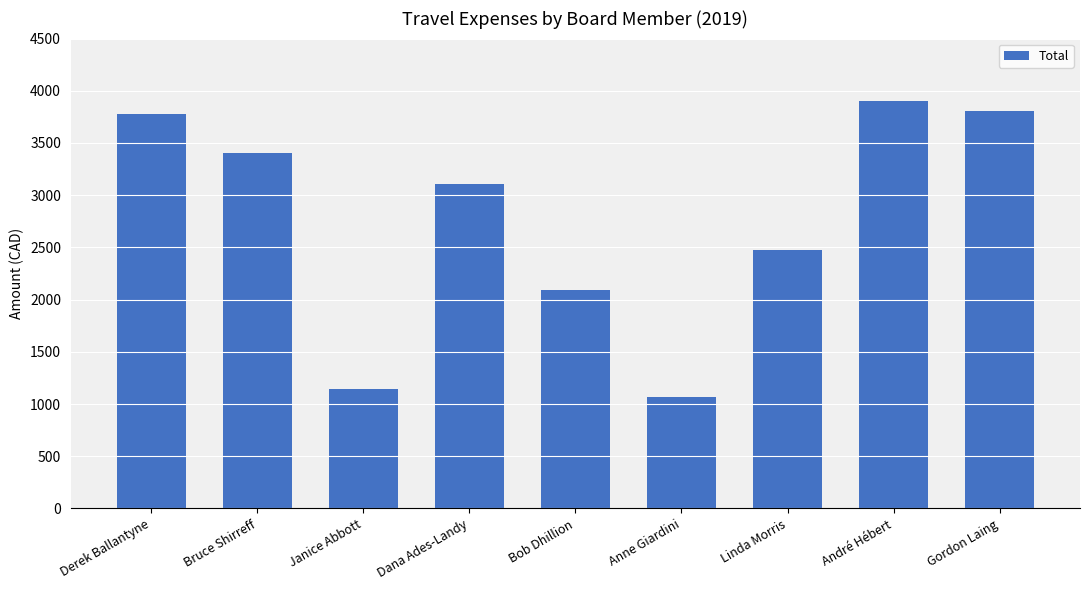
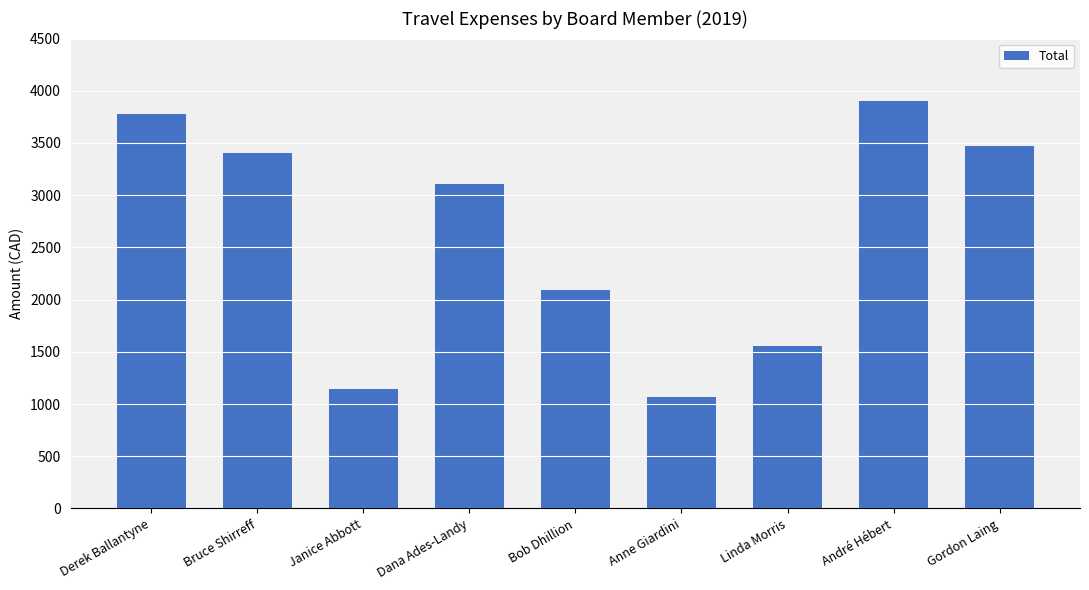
  {
    "Derek Ballantyne": 3770,
    "Bruce Shirreff": 3400,
    "Janice Abbott": 1140,
    "Dana Ades-Landy": 3110,
    "Bob Dhillion": 2090,
    "Anne Giardini": 1070,
-   "Linda Morris": 2470,
+   "Linda Morris": 1560,
    "André Hébert": 3900,
-   "Gordon Laing": 3810
+   "Gordon Laing": 3470
  }
